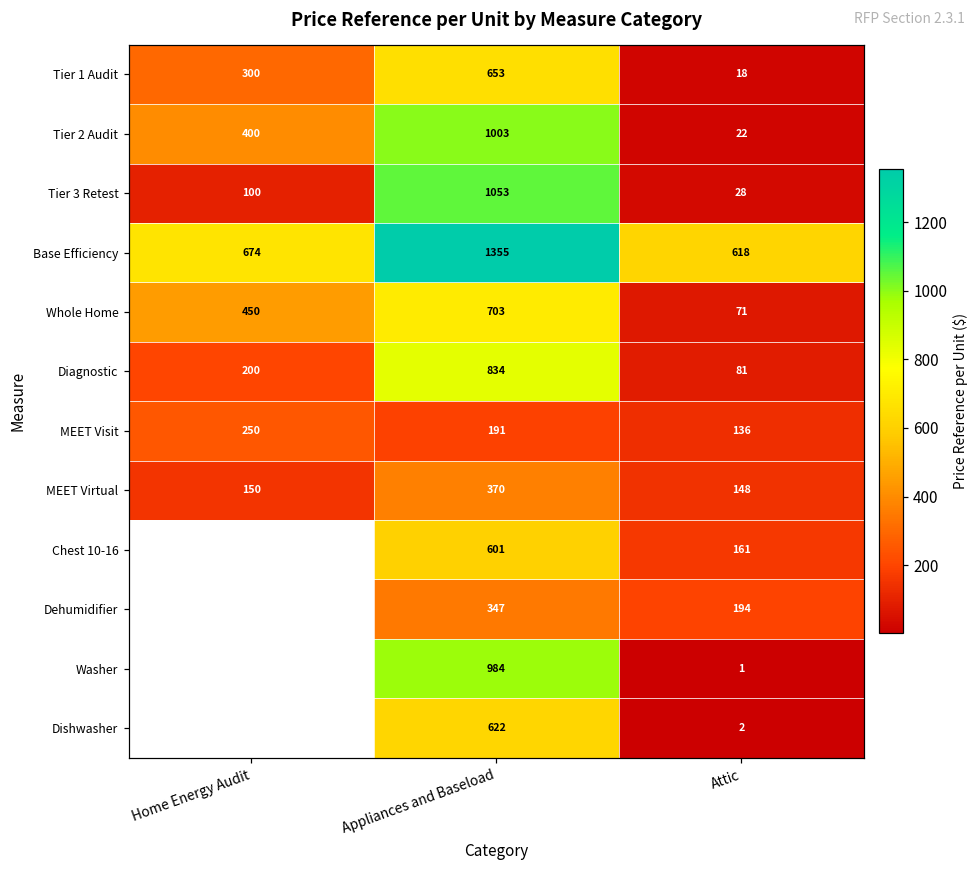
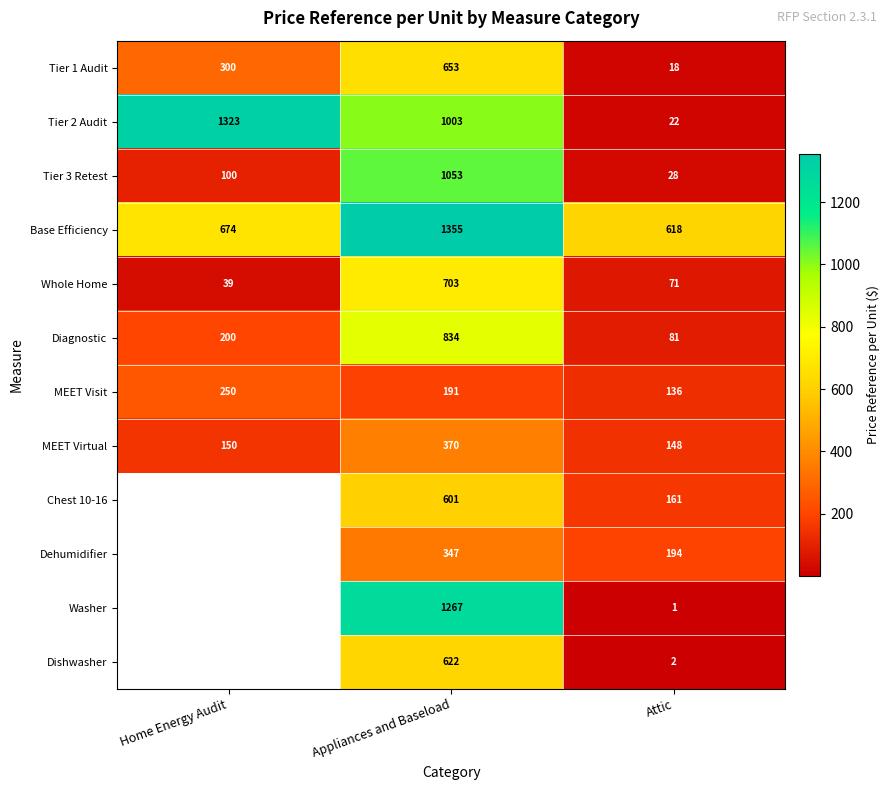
  {
    "Tier 1 Audit": {
      "Home Energy Audit": 300,
      "Appliances and Baseload": 653,
      "Attic": 18
    },
    "Tier 2 Audit": {
-     "Home Energy Audit": 400,
+     "Home Energy Audit": 1323,
      "Appliances and Baseload": 1003,
      "Attic": 22
    },
    "Tier 3 Retest": {
      "Home Energy Audit": 100,
      "Appliances and Baseload": 1053,
      "Attic": 28
    },
    "Base Efficiency": {
      "Home Energy Audit": 674,
      "Appliances and Baseload": 1355,
      "Attic": 618
    },
    "Whole Home": {
-     "Home Energy Audit": 450,
+     "Home Energy Audit": 39,
      "Appliances and Baseload": 703,
      "Attic": 71
    },
    "Diagnostic": {
      "Home Energy Audit": 200,
      "Appliances and Baseload": 834,
      "Attic": 81
    },
    "MEET Visit": {
      "Home Energy Audit": 250,
      "Appliances and Baseload": 191,
      "Attic": 136
    },
    "MEET Virtual": {
      "Home Energy Audit": 150,
      "Appliances and Baseload": 370,
      "Attic": 148
    },
    "Chest 10-16": {
      "Appliances and Baseload": 601,
      "Attic": 161
    },
    "Dehumidifier": {
      "Appliances and Baseload": 347,
      "Attic": 194
    },
    "Washer": {
-     "Appliances and Baseload": 984,
+     "Appliances and Baseload": 1267,
      "Attic": 1
    },
    "Dishwasher": {
      "Appliances and Baseload": 622,
      "Attic": 2
    }
  }
